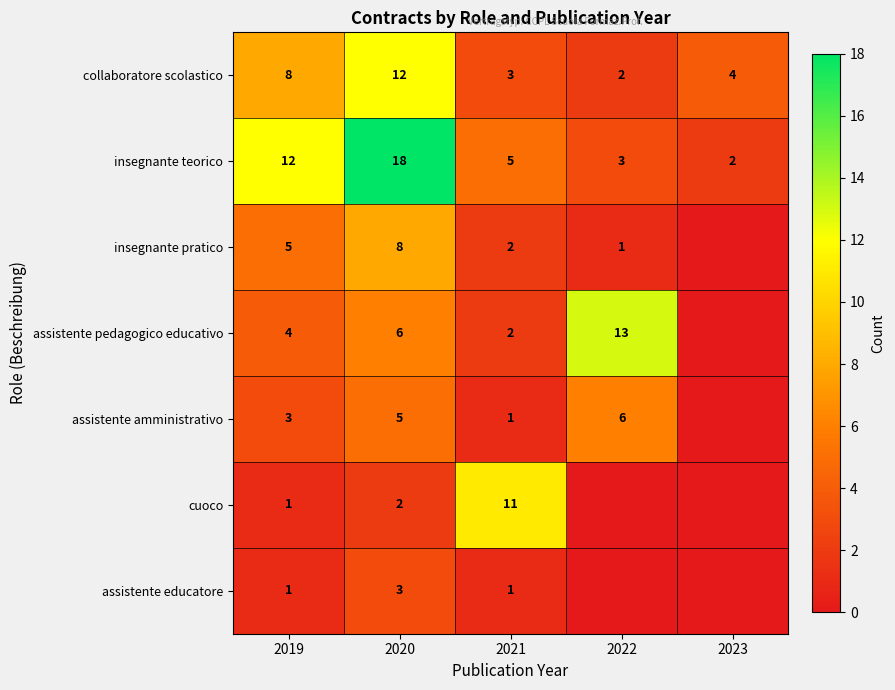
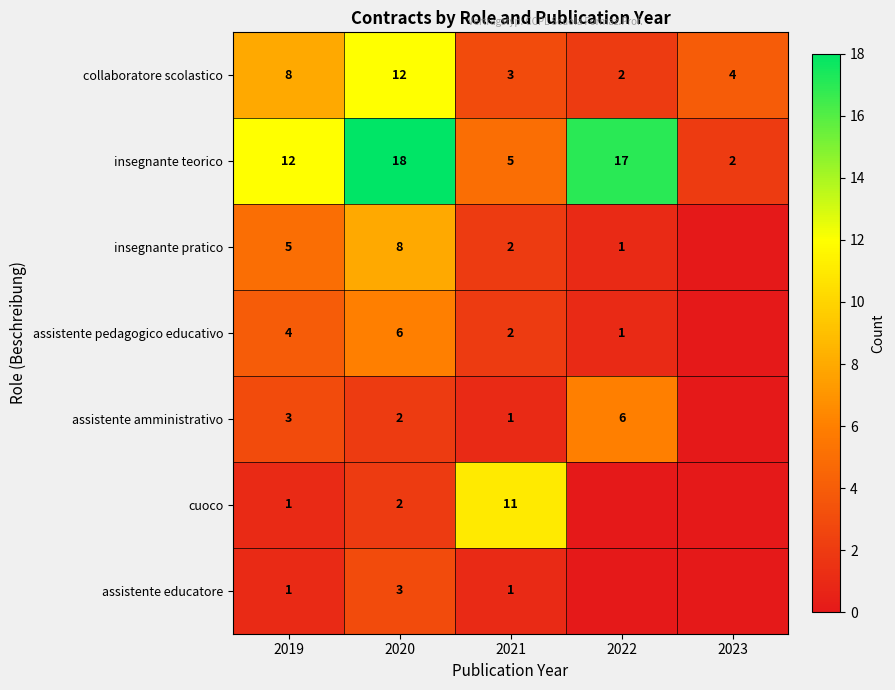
  {
    "collaboratore scolastico": {
      "2019": 8,
      "2020": 12,
      "2021": 3,
      "2022": 2,
      "2023": 4
    },
    "insegnante teorico": {
      "2019": 12,
      "2020": 18,
      "2021": 5,
-     "2022": 3,
+     "2022": 17,
      "2023": 2
    },
    "insegnante pratico": {
      "2019": 5,
      "2020": 8,
      "2021": 2,
      "2022": 1
    },
    "assistente pedagogico educativo": {
      "2019": 4,
      "2020": 6,
      "2021": 2,
-     "2022": 13
+     "2022": 1
    },
    "assistente amministrativo": {
      "2019": 3,
-     "2020": 5,
+     "2020": 2,
      "2021": 1,
      "2022": 6
    },
    "cuoco": {
      "2019": 1,
      "2020": 2,
      "2021": 11
    },
    "assistente educatore": {
      "2019": 1,
      "2020": 3,
      "2021": 1
    }
  }
